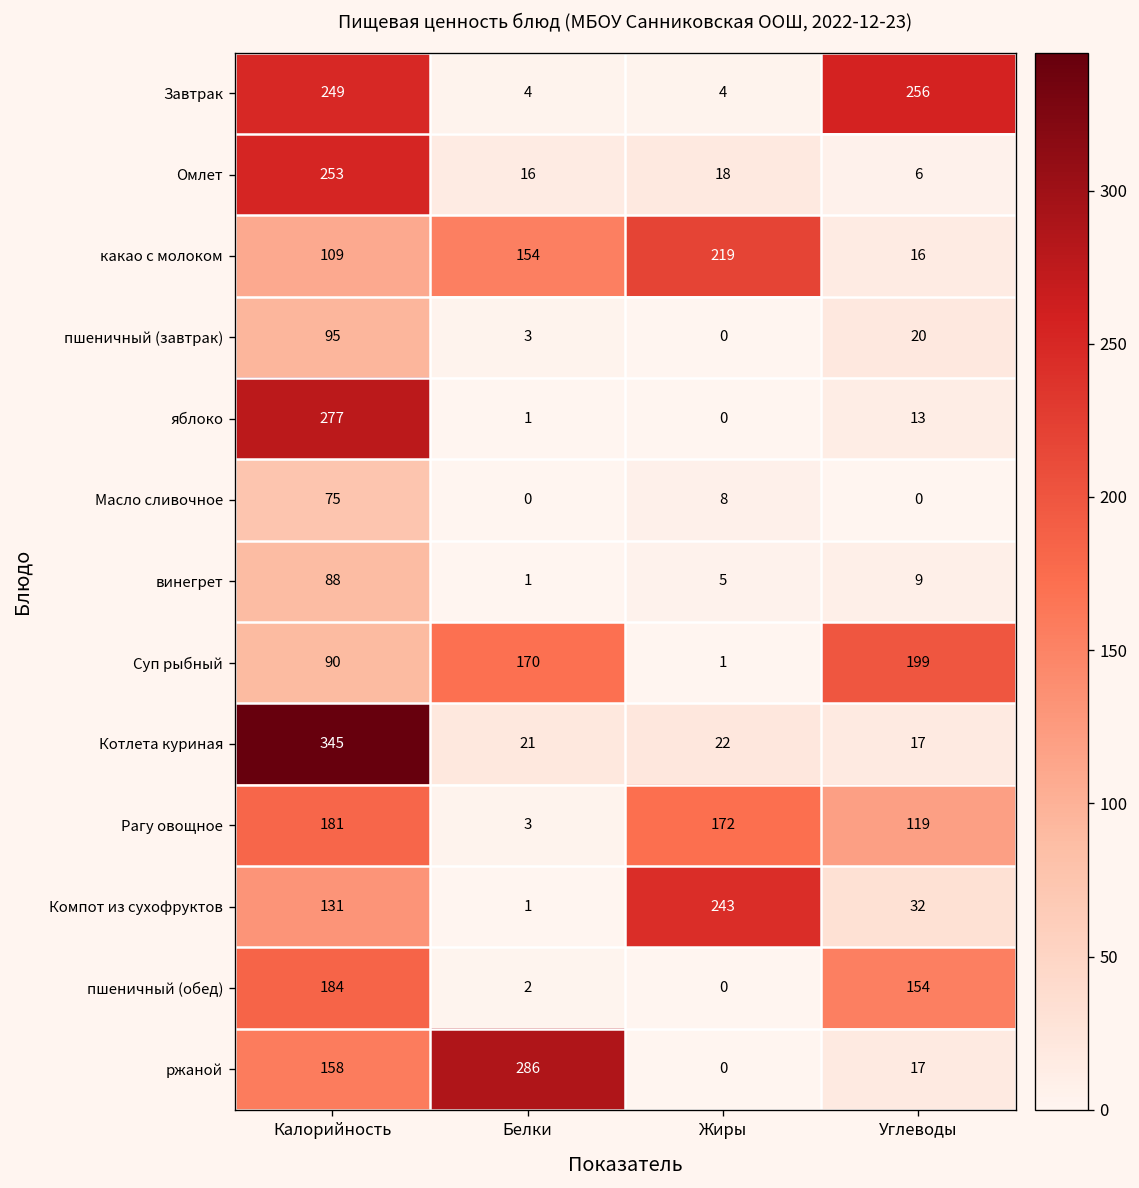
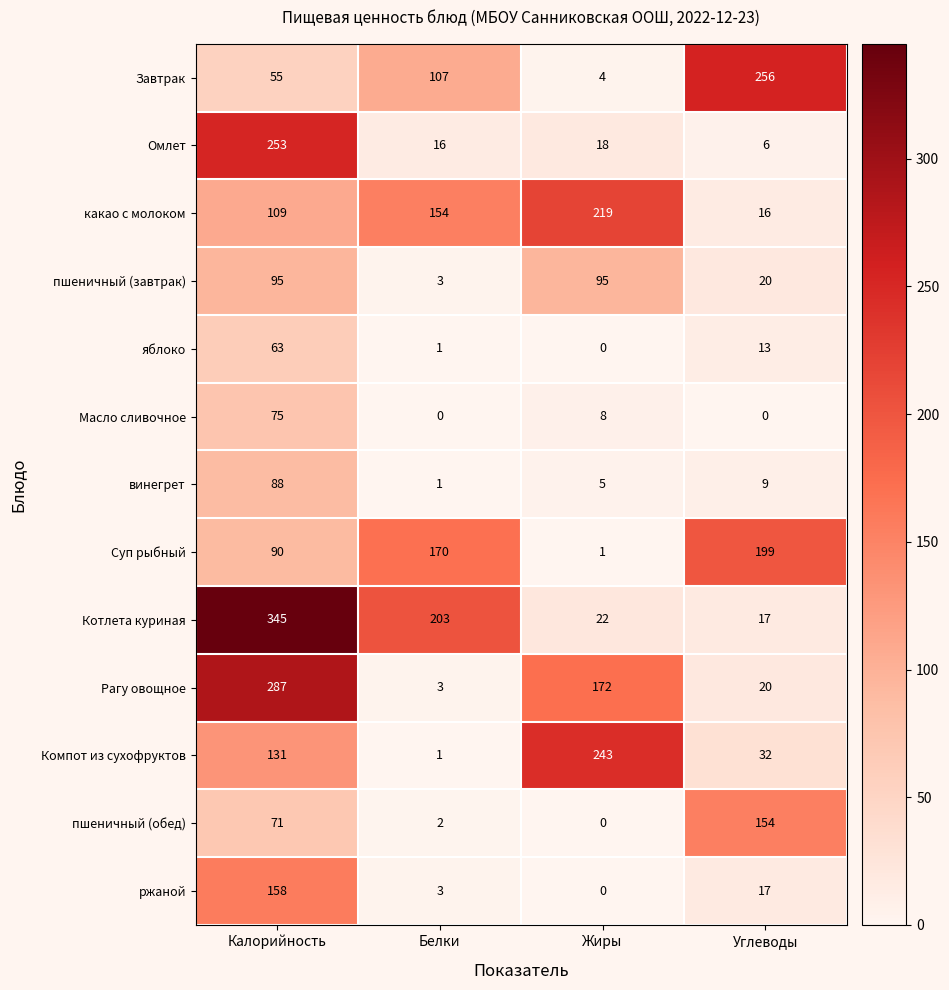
  {
    "Завтрак": {
-     "Калорийность": 249,
-     "Белки": 4,
+     "Калорийность": 55,
+     "Белки": 107,
      "Жиры": 4,
      "Углеводы": 256
    },
    "Омлет": {
      "Калорийность": 253,
      "Белки": 16,
      "Жиры": 18,
      "Углеводы": 6
    },
    "какао с молоком": {
      "Калорийность": 109,
      "Белки": 154,
      "Жиры": 219,
      "Углеводы": 16
    },
    "пшеничный (завтрак)": {
      "Калорийность": 95,
      "Белки": 3,
-     "Жиры": 0,
+     "Жиры": 95,
      "Углеводы": 20
    },
    "яблоко": {
-     "Калорийность": 277,
+     "Калорийность": 63,
      "Белки": 1,
      "Жиры": 0,
      "Углеводы": 13
    },
    "Масло сливочное": {
      "Калорийность": 75,
      "Белки": 0,
      "Жиры": 8,
      "Углеводы": 0
    },
    "винегрет": {
      "Калорийность": 88,
      "Белки": 1,
      "Жиры": 5,
      "Углеводы": 9
    },
    "Суп рыбный": {
      "Калорийность": 90,
      "Белки": 170,
      "Жиры": 1,
      "Углеводы": 199
    },
    "Котлета куриная": {
      "Калорийность": 345,
-     "Белки": 21,
+     "Белки": 203,
      "Жиры": 22,
      "Углеводы": 17
    },
    "Рагу овощное": {
-     "Калорийность": 181,
+     "Калорийность": 287,
      "Белки": 3,
      "Жиры": 172,
-     "Углеводы": 119
+     "Углеводы": 20
    },
    "Компот из сухофруктов": {
      "Калорийность": 131,
      "Белки": 1,
      "Жиры": 243,
      "Углеводы": 32
    },
    "пшеничный (обед)": {
-     "Калорийность": 184,
+     "Калорийность": 71,
      "Белки": 2,
      "Жиры": 0,
      "Углеводы": 154
    },
    "ржаной": {
      "Калорийность": 158,
-     "Белки": 286,
+     "Белки": 3,
      "Жиры": 0,
      "Углеводы": 17
    }
  }
